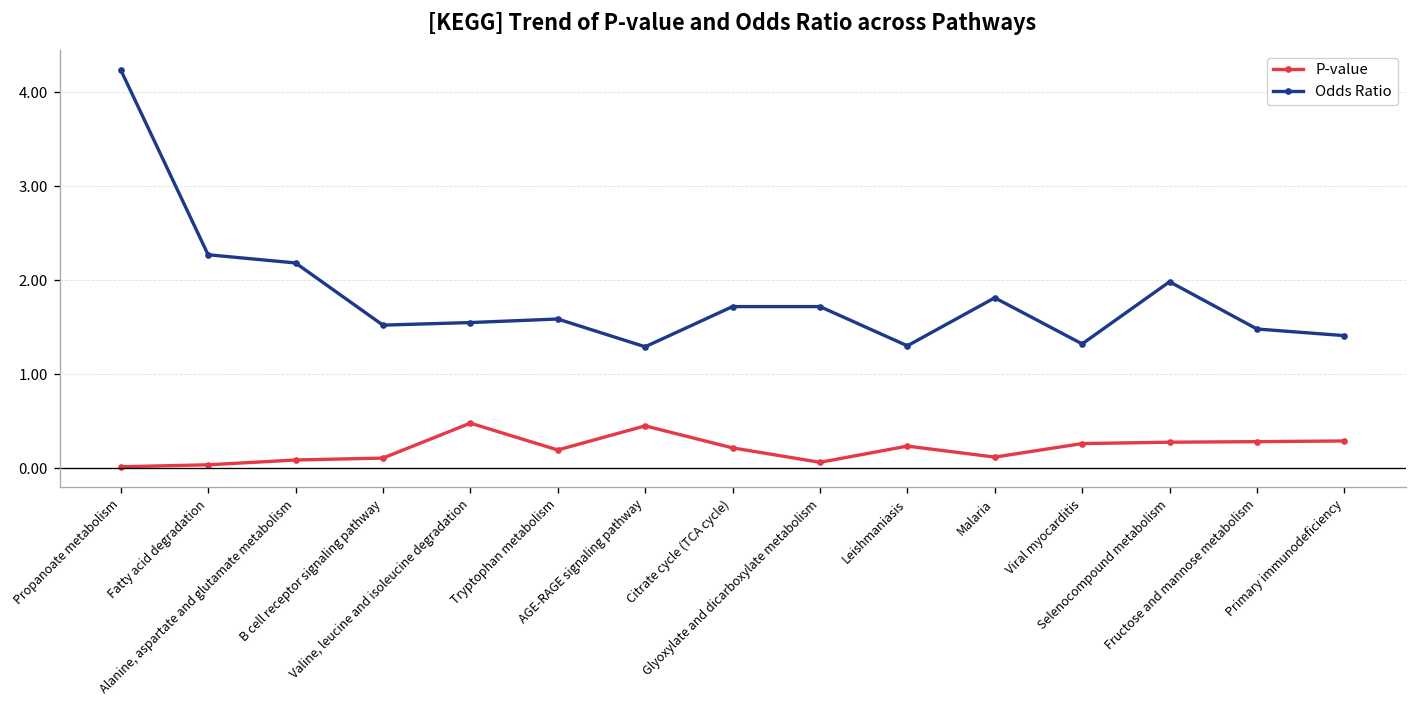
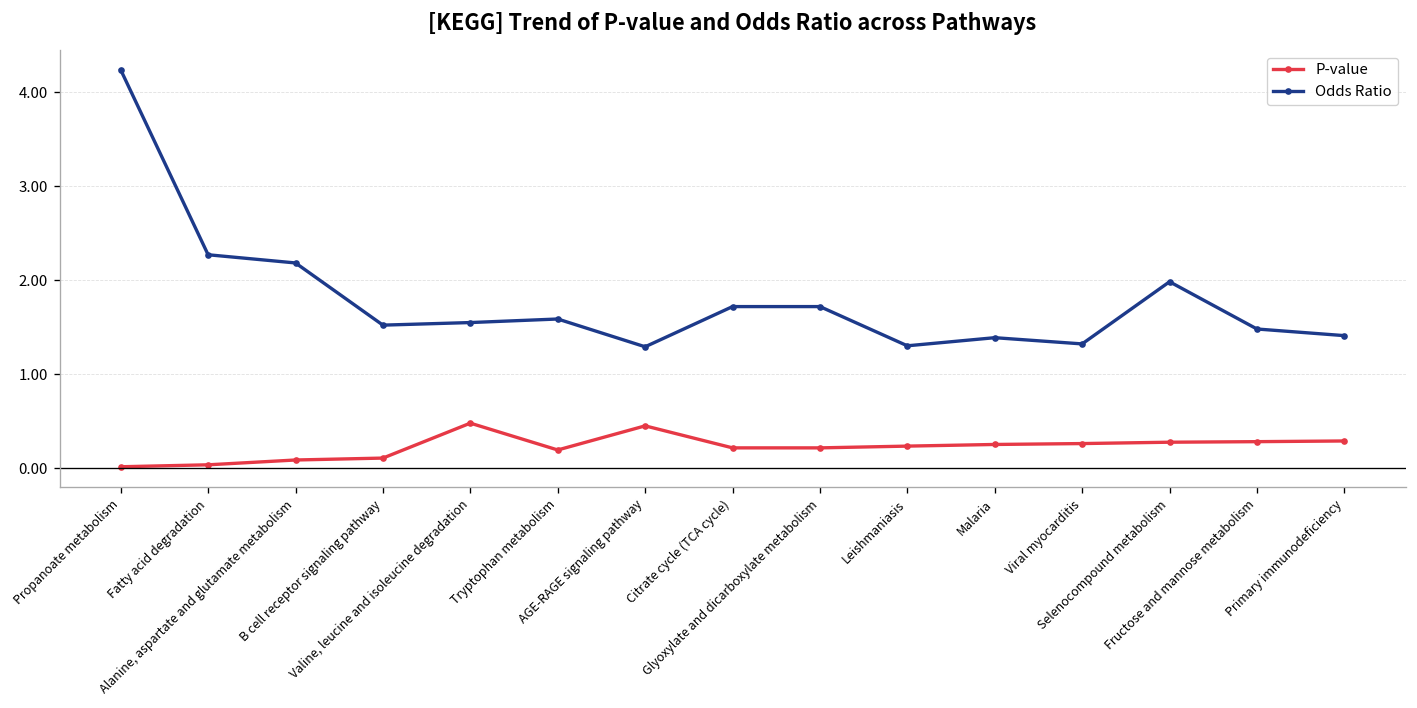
  {
    "P-value": {
      "Propanoate metabolism": 0.0,
      "Fatty acid degradation": 0.0,
      "Alanine, aspartate and glutamate metabolism": 0.1,
      "B cell receptor signaling pathway": 0.1,
      "Valine, leucine and isoleucine degradation": 0.5,
      "Tryptophan metabolism": 0.2,
      "AGE-RAGE signaling pathway": 0.5,
      "Citrate cycle (TCA cycle)": 0.2,
-     "Glyoxylate and dicarboxylate metabolism": 0.1,
+     "Glyoxylate and dicarboxylate metabolism": 0.2,
      "Leishmaniasis": 0.2,
-     "Malaria": 0.1,
+     "Malaria": 0.3,
      "Viral myocarditis": 0.3,
      "Selenocompound metabolism": 0.3,
      "Fructose and mannose metabolism": 0.3,
      "Primary immunodeficiency": 0.3
    },
    "Odds Ratio": {
      "Propanoate metabolism": 4.2,
      "Fatty acid degradation": 2.3,
      "Alanine, aspartate and glutamate metabolism": 2.2,
      "B cell receptor signaling pathway": 1.5,
      "Valine, leucine and isoleucine degradation": 1.6,
      "Tryptophan metabolism": 1.6,
      "AGE-RAGE signaling pathway": 1.3,
      "Citrate cycle (TCA cycle)": 1.7,
      "Glyoxylate and dicarboxylate metabolism": 1.7,
      "Leishmaniasis": 1.3,
-     "Malaria": 1.8,
+     "Malaria": 1.4,
      "Viral myocarditis": 1.3,
      "Selenocompound metabolism": 2.0,
      "Fructose and mannose metabolism": 1.5,
      "Primary immunodeficiency": 1.4
    }
  }
